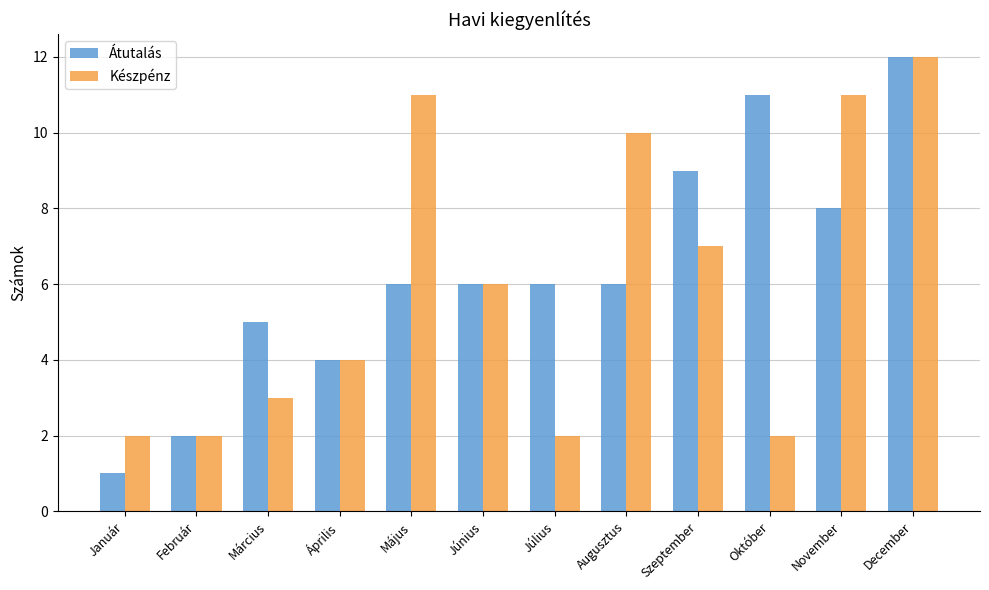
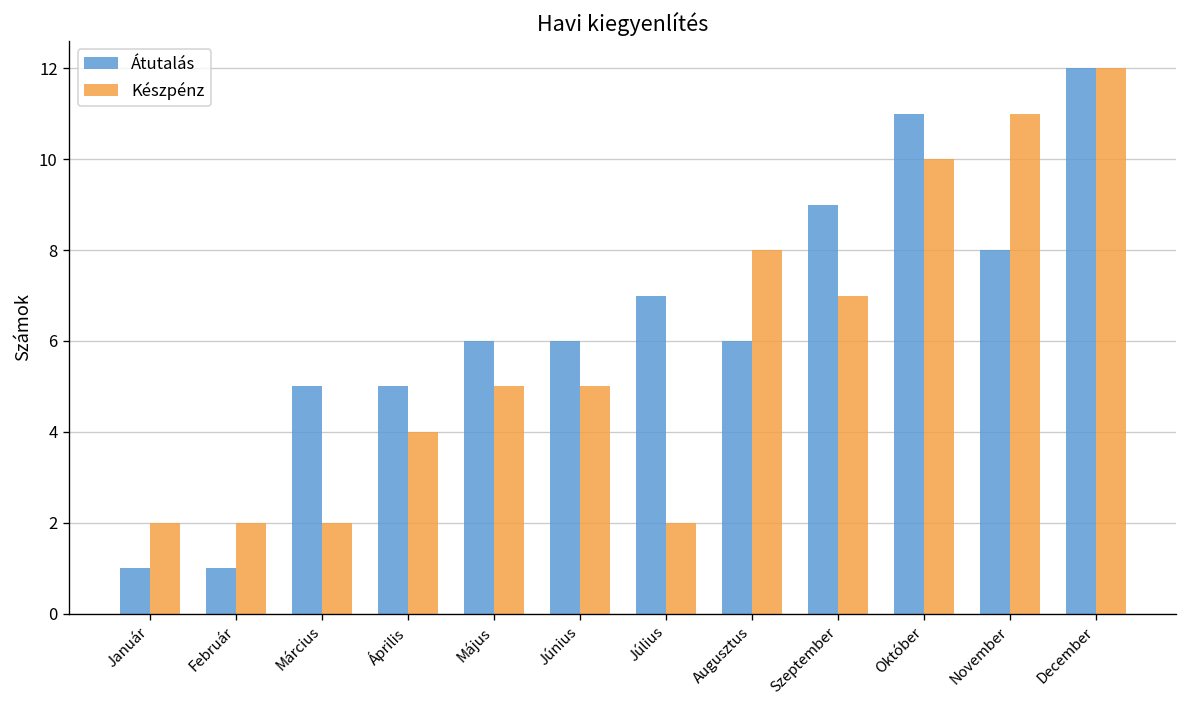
  {
    "Átutalás": {
      "Január": 1,
-     "Február": 2,
+     "Február": 1,
      "Március": 5,
-     "Április": 4,
+     "Április": 5,
      "Május": 6,
      "Június": 6,
-     "Július": 6,
+     "Július": 7,
      "Augusztus": 6,
      "Szeptember": 9,
      "Október": 11,
      "November": 8,
      "December": 12
    },
    "Készpénz": {
      "Január": 2,
      "Február": 2,
-     "Március": 3,
+     "Március": 2,
      "Április": 4,
-     "Május": 11,
-     "Június": 6,
+     "Május": 5,
+     "Június": 5,
      "Július": 2,
-     "Augusztus": 10,
+     "Augusztus": 8,
      "Szeptember": 7,
-     "Október": 2,
+     "Október": 10,
      "November": 11,
      "December": 12
    }
  }
